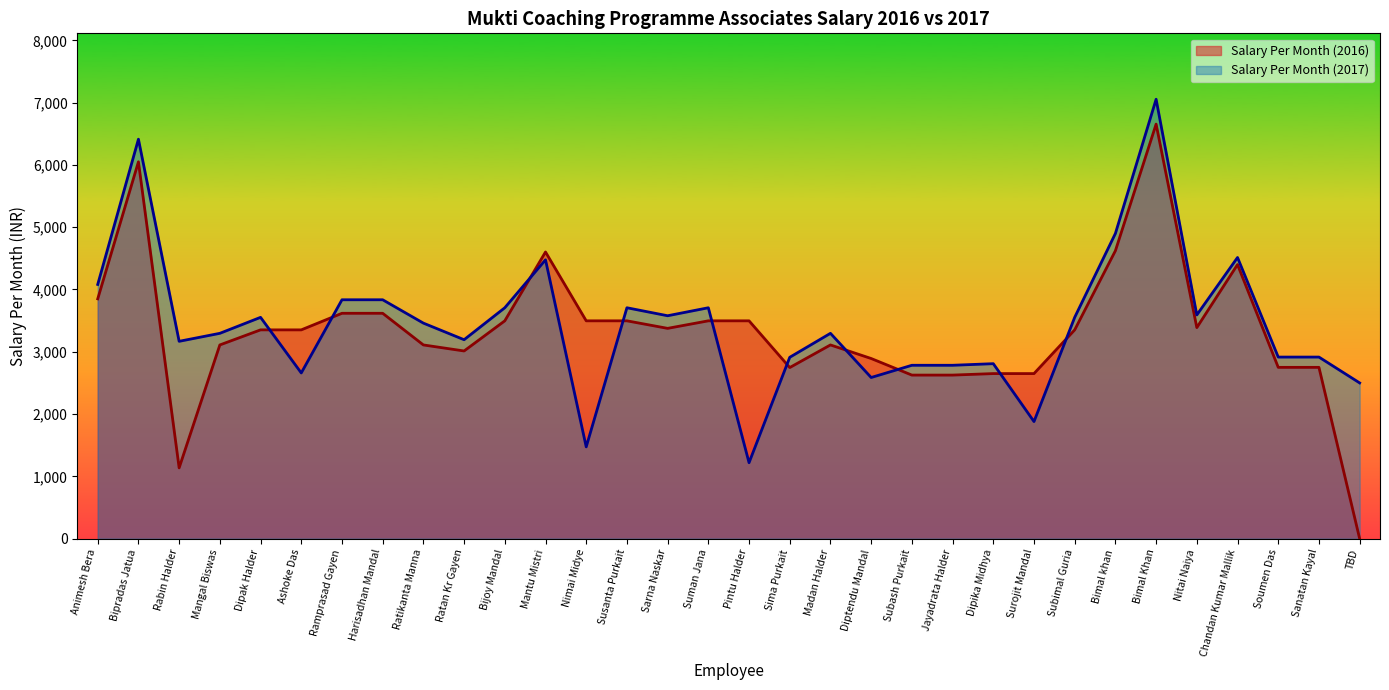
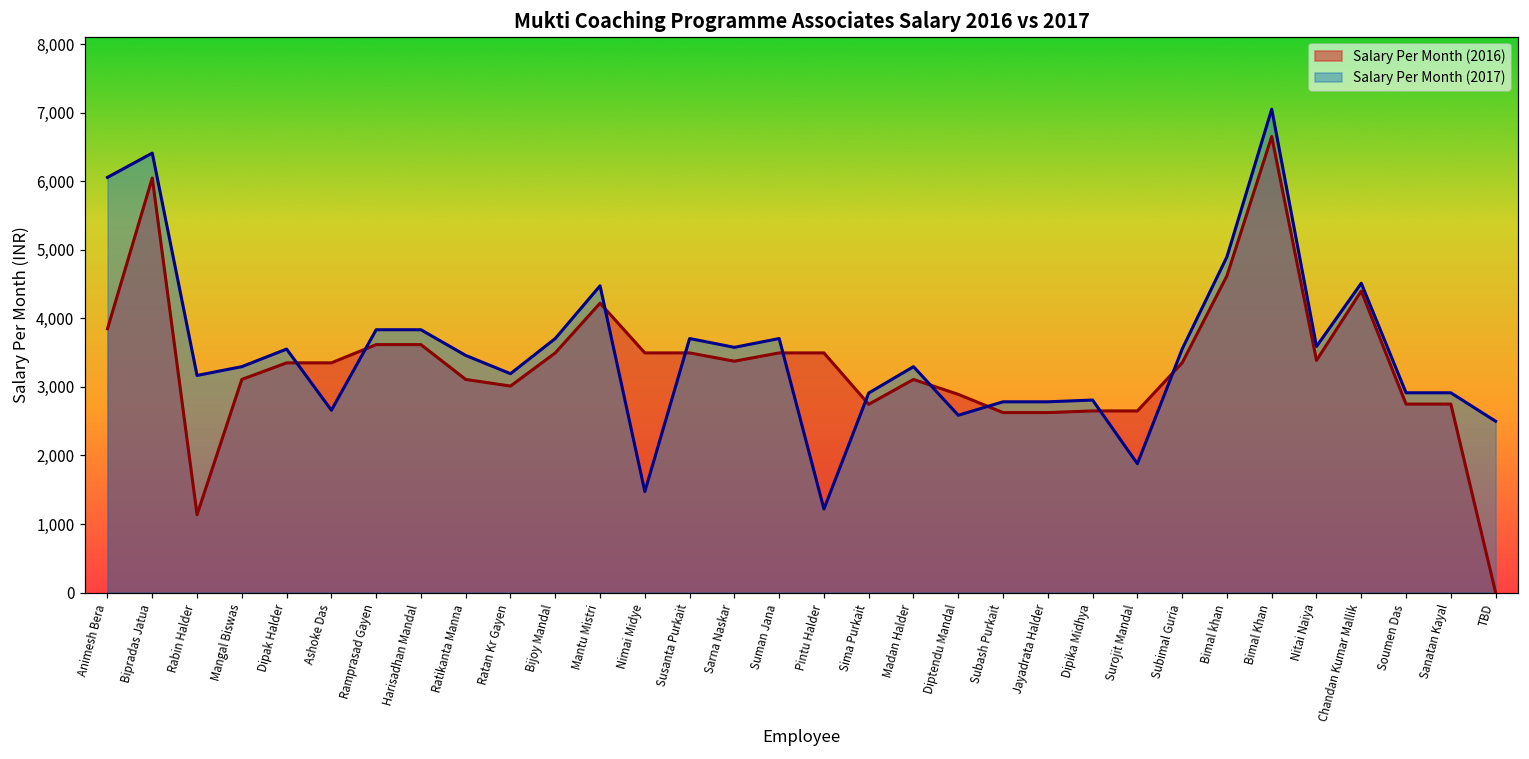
  {
    "Salary Per Month (2016)": {
      "Animesh Bera": "3,900",
      "Bipradas Jatua": "6,100",
      "Rabin Halder": "1,100",
      "Mangal Biswas": "3,100",
      "Dipak Halder": "3,400",
      "Ashoke Das": "3,400",
      "Ramprasad Gayen": "3,600",
      "Harisadhan Mandal": "3,600",
      "Ratikanta Manna": "3,100",
      "Ratan Kr Gayen": "3,000",
      "Bijoy Mandal": "3,500",
-     "Mantu Mistri": "4,600",
+     "Mantu Mistri": "4,200",
      "Nimai Midye": "3,500",
      "Susanta Purkait": "3,500",
      "Sarna Naskar": "3,400",
      "Suman Jana": "3,500",
      "Pintu Halder": "3,500",
      "Sima Purkait": "2,700",
      "Madan Halder": "3,100",
      "Diptendu Mandal": "2,900",
      "Subash Purkait": "2,600",
      "Jayadrata Halder": "2,600",
      "Dipika Midhya": "2,600",
      "Surojit Mandal": "2,600",
      "Subimal Guria": "3,400",
      "Bimal khan": "4,600",
      "Bimal Khan": "6,700",
      "Nitai Naiya": "3,400",
      "Chandan Kumar Mallik": "4,400",
      "Soumen Das": "2,800",
      "Sanatan Kayal": "2,800",
      "TBD": "0"
    },
    "Salary Per Month (2017)": {
-     "Animesh Bera": "4,100",
+     "Animesh Bera": "6,100",
      "Bipradas Jatua": "6,400",
      "Rabin Halder": "3,200",
      "Mangal Biswas": "3,300",
      "Dipak Halder": "3,600",
      "Ashoke Das": "2,700",
      "Ramprasad Gayen": "3,800",
      "Harisadhan Mandal": "3,800",
      "Ratikanta Manna": "3,500",
      "Ratan Kr Gayen": "3,200",
      "Bijoy Mandal": "3,700",
      "Mantu Mistri": "4,500",
      "Nimai Midye": "1,500",
      "Susanta Purkait": "3,700",
      "Sarna Naskar": "3,600",
      "Suman Jana": "3,700",
      "Pintu Halder": "1,200",
      "Sima Purkait": "2,900",
      "Madan Halder": "3,300",
      "Diptendu Mandal": "2,600",
      "Subash Purkait": "2,800",
      "Jayadrata Halder": "2,800",
      "Dipika Midhya": "2,800",
      "Surojit Mandal": "1,900",
      "Subimal Guria": "3,600",
      "Bimal khan": "4,900",
      "Bimal Khan": "7,100",
      "Nitai Naiya": "3,600",
      "Chandan Kumar Mallik": "4,500",
      "Soumen Das": "2,900",
      "Sanatan Kayal": "2,900",
      "TBD": "2,500"
    }
  }
